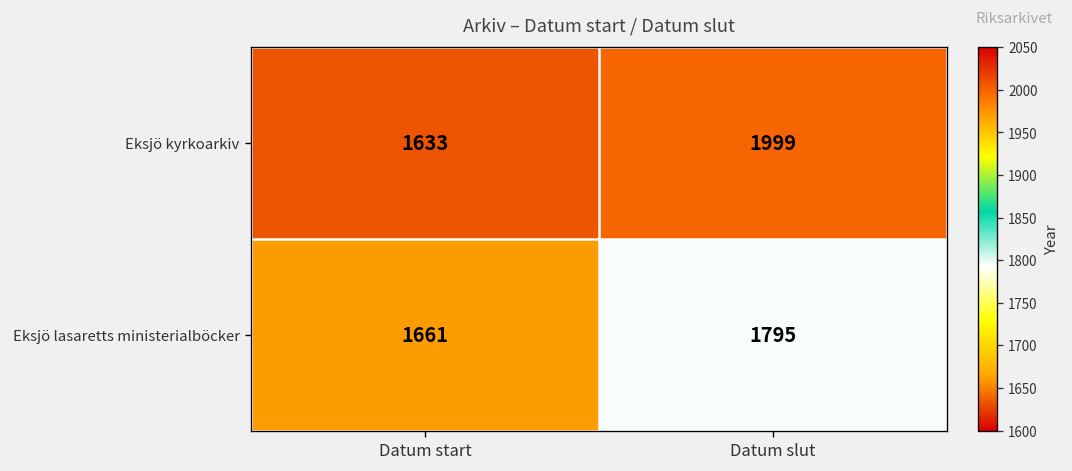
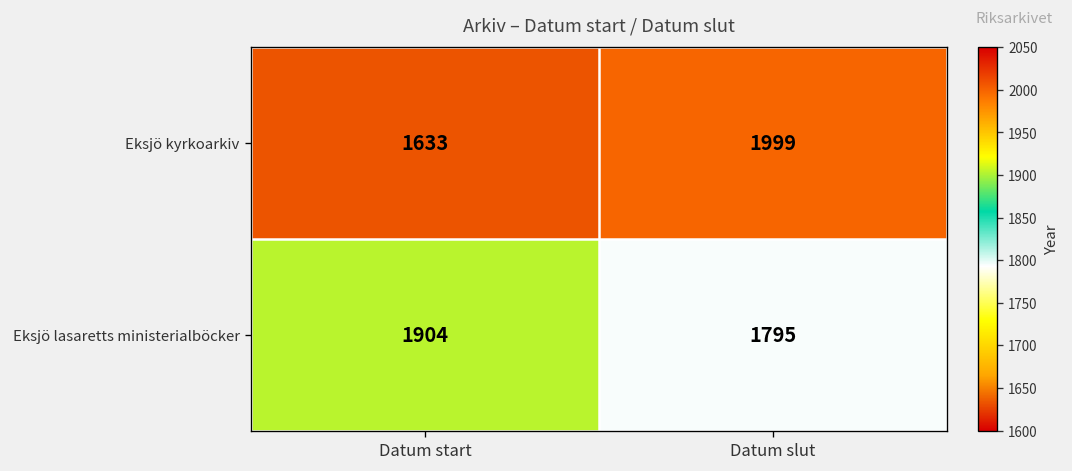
  {
    "Eksjö kyrkoarkiv": {
      "Datum start": 1633,
      "Datum slut": 1999
    },
    "Eksjö lasaretts ministerialböcker": {
-     "Datum start": 1661,
+     "Datum start": 1904,
      "Datum slut": 1795
    }
  }
